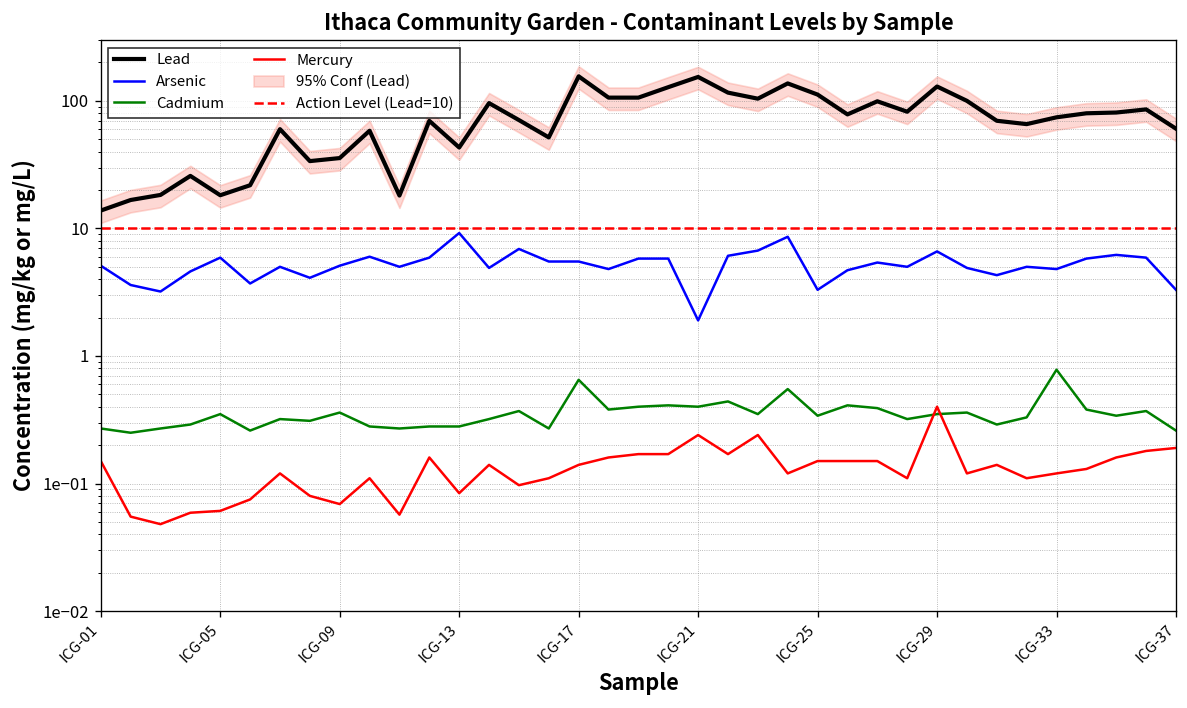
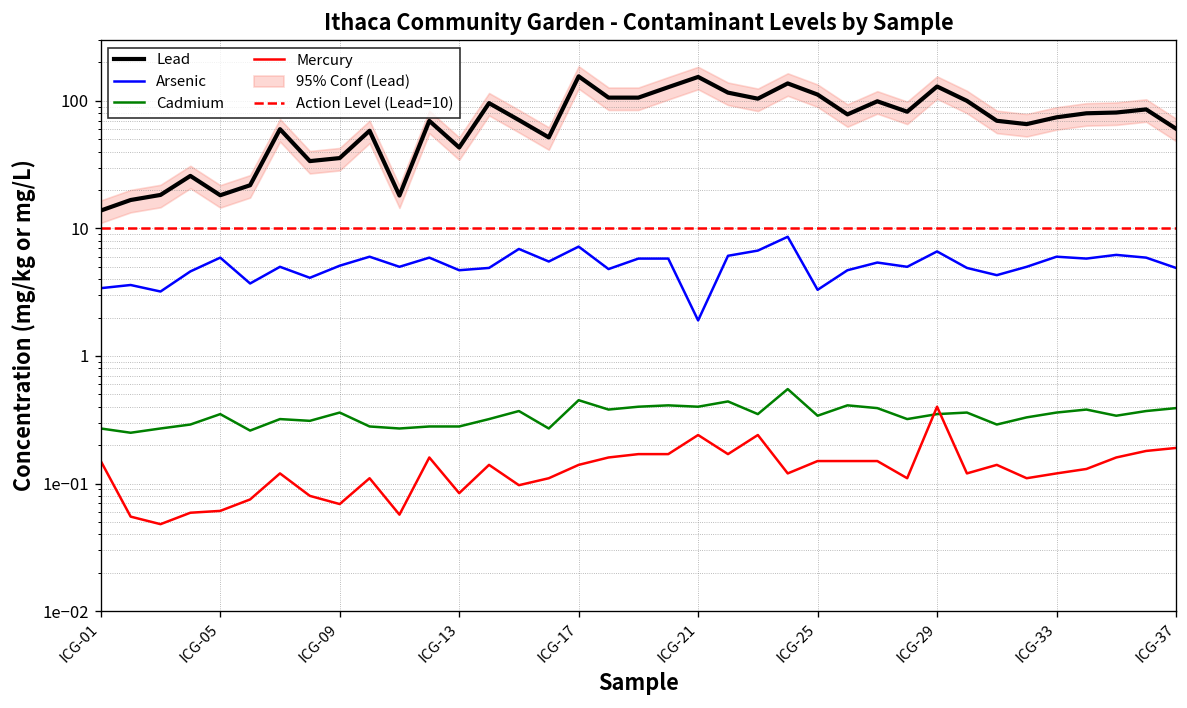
  {
    "Lead": {
      "ICG-01": 14,
      "ICG-05": 18,
      "ICG-09": 36,
      "ICG-13": 43,
      "ICG-17": 160,
      "ICG-21": 150,
      "ICG-25": 110,
      "ICG-29": 130,
      "ICG-33": 70,
      "ICG-37": 60
    },
    "Arsenic": {
-     "ICG-01": 5,
+     "ICG-01": 3.4,
      "ICG-05": 6,
      "ICG-09": 5,
-     "ICG-13": 9,
-     "ICG-17": 6,
+     "ICG-13": 5,
+     "ICG-17": 7,
      "ICG-21": 1.9,
      "ICG-25": 3.3,
      "ICG-29": 7,
-     "ICG-33": 5,
-     "ICG-37": 3.3
+     "ICG-33": 6,
+     "ICG-37": 5
    },
    "Cadmium": {
      "ICG-01": 0.27,
      "ICG-05": 0.35,
      "ICG-09": 0.36,
      "ICG-13": 0.28,
-     "ICG-17": 0.7,
+     "ICG-17": 0.45,
      "ICG-21": 0.40,
      "ICG-25": 0.34,
      "ICG-29": 0.35,
-     "ICG-33": 0.8,
-     "ICG-37": 0.26
+     "ICG-33": 0.36,
+     "ICG-37": 0.39
    },
    "Mercury": {
      "ICG-01": 0.15,
      "ICG-05": 0.06,
      "ICG-09": 0.07,
      "ICG-13": 0.08,
      "ICG-17": 0.14,
      "ICG-21": 0.24,
      "ICG-25": 0.15,
      "ICG-29": 0.40,
      "ICG-33": 0.12,
      "ICG-37": 0.19
    }
  }
